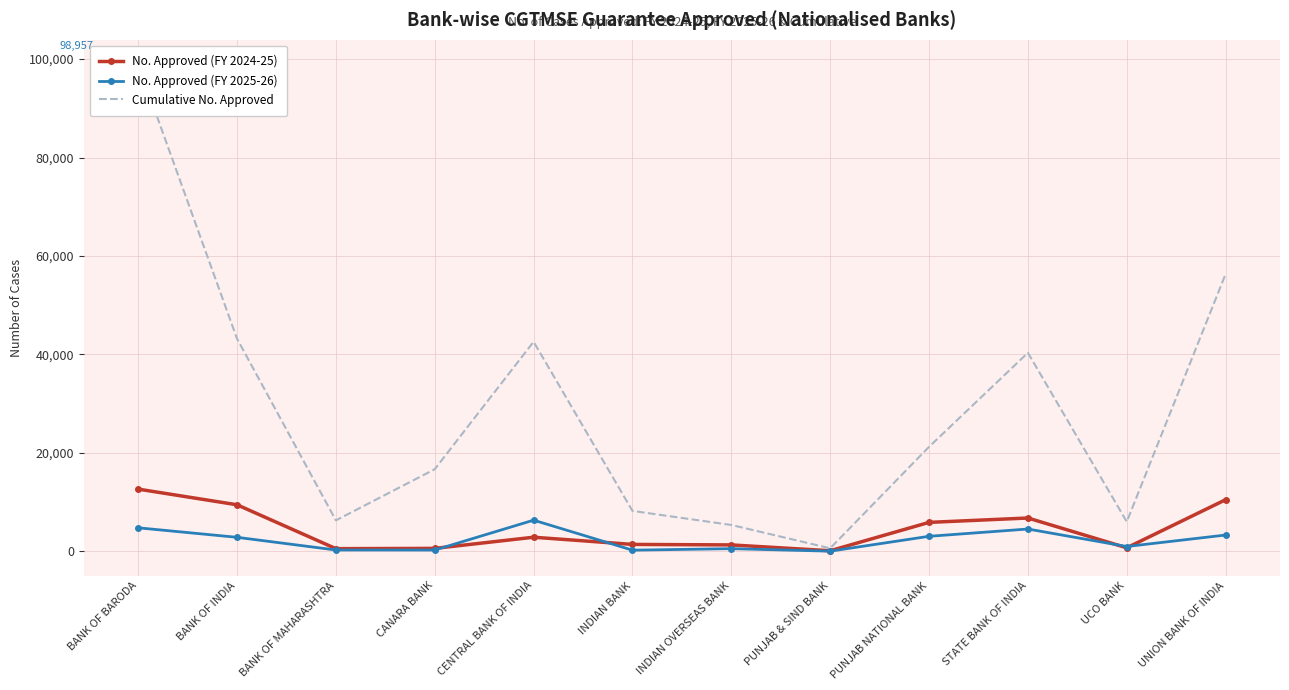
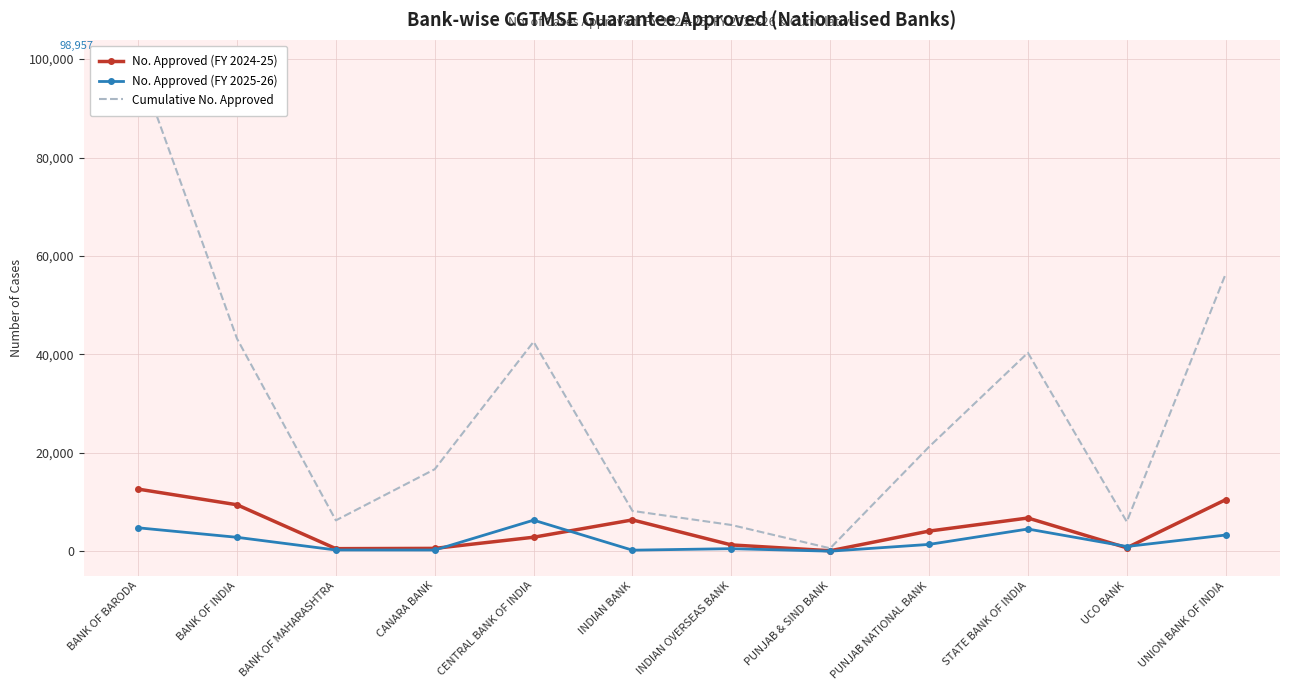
  {
    "No. Approved (FY 2024-25)": {
      "BANK OF BARODA": "13,000",
      "BANK OF INDIA": "9,000",
      "CENTRAL BANK OF INDIA": "3,000",
-     "INDIAN BANK": "1,000",
+     "INDIAN BANK": "6,000",
      "INDIAN OVERSEAS BANK": "1,000",
-     "PUNJAB NATIONAL BANK": "6,000",
+     "PUNJAB NATIONAL BANK": "4,000",
      "STATE BANK OF INDIA": "7,000",
      "UNION BANK OF INDIA": "11,000"
    },
    "No. Approved (FY 2025-26)": {
      "BANK OF BARODA": "5,000",
      "BANK OF INDIA": "3,000",
      "CENTRAL BANK OF INDIA": "6,000",
      "INDIAN BANK": "0",
      "INDIAN OVERSEAS BANK": "1,000",
-     "PUNJAB NATIONAL BANK": "3,000",
+     "PUNJAB NATIONAL BANK": "1,000",
      "STATE BANK OF INDIA": "5,000",
      "UNION BANK OF INDIA": "3,000"
    },
    "Cumulative No. Approved": {
      "BANK OF INDIA": "43,000",
      "BANK OF MAHARASHTRA": "6,000",
      "CANARA BANK": "17,000",
      "CENTRAL BANK OF INDIA": "43,000",
      "INDIAN BANK": "8,000",
      "INDIAN OVERSEAS BANK": "5,000",
      "PUNJAB NATIONAL BANK": "21,000",
      "STATE BANK OF INDIA": "40,000",
      "UCO BANK": "6,000",
      "UNION BANK OF INDIA": "56,000"
    }
  }
